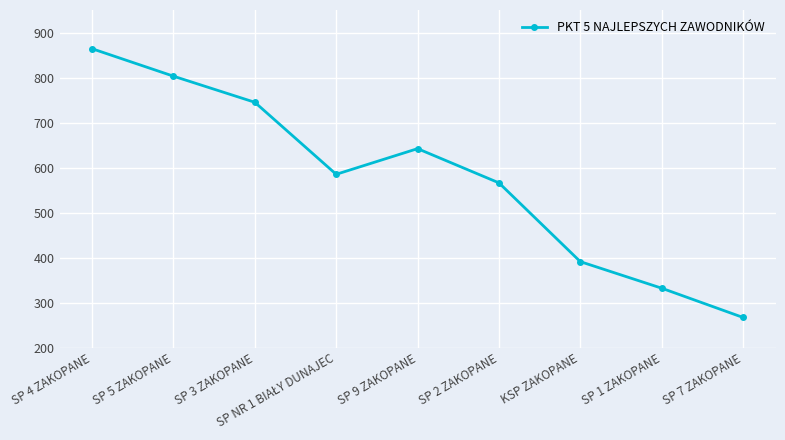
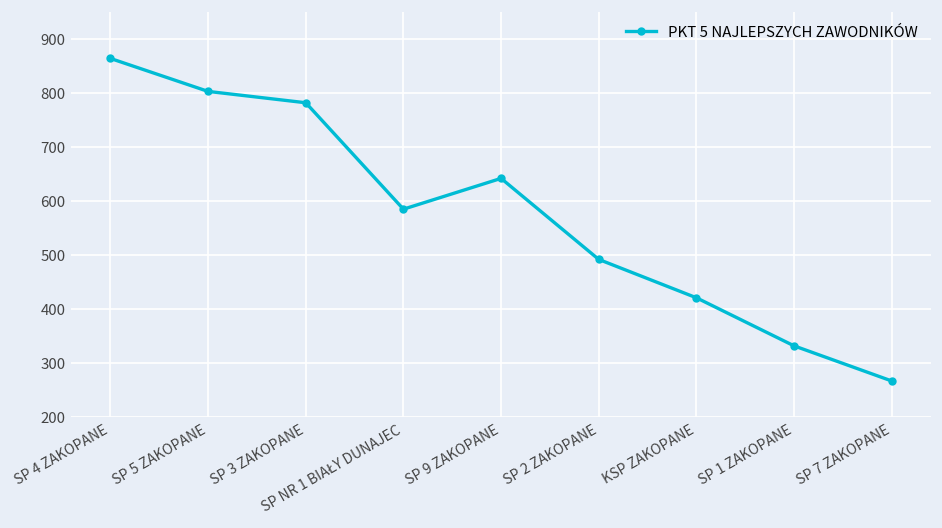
  {
    "SP 4 ZAKOPANE": 860,
    "SP 5 ZAKOPANE": 800,
-   "SP 3 ZAKOPANE": 750,
+   "SP 3 ZAKOPANE": 780,
    "SP NR 1 BIAŁY DUNAJEC": 590,
    "SP 9 ZAKOPANE": 640,
-   "SP 2 ZAKOPANE": 570,
-   "KSP ZAKOPANE": 390,
+   "SP 2 ZAKOPANE": 490,
+   "KSP ZAKOPANE": 420,
    "SP 1 ZAKOPANE": 330,
    "SP 7 ZAKOPANE": 270
  }
